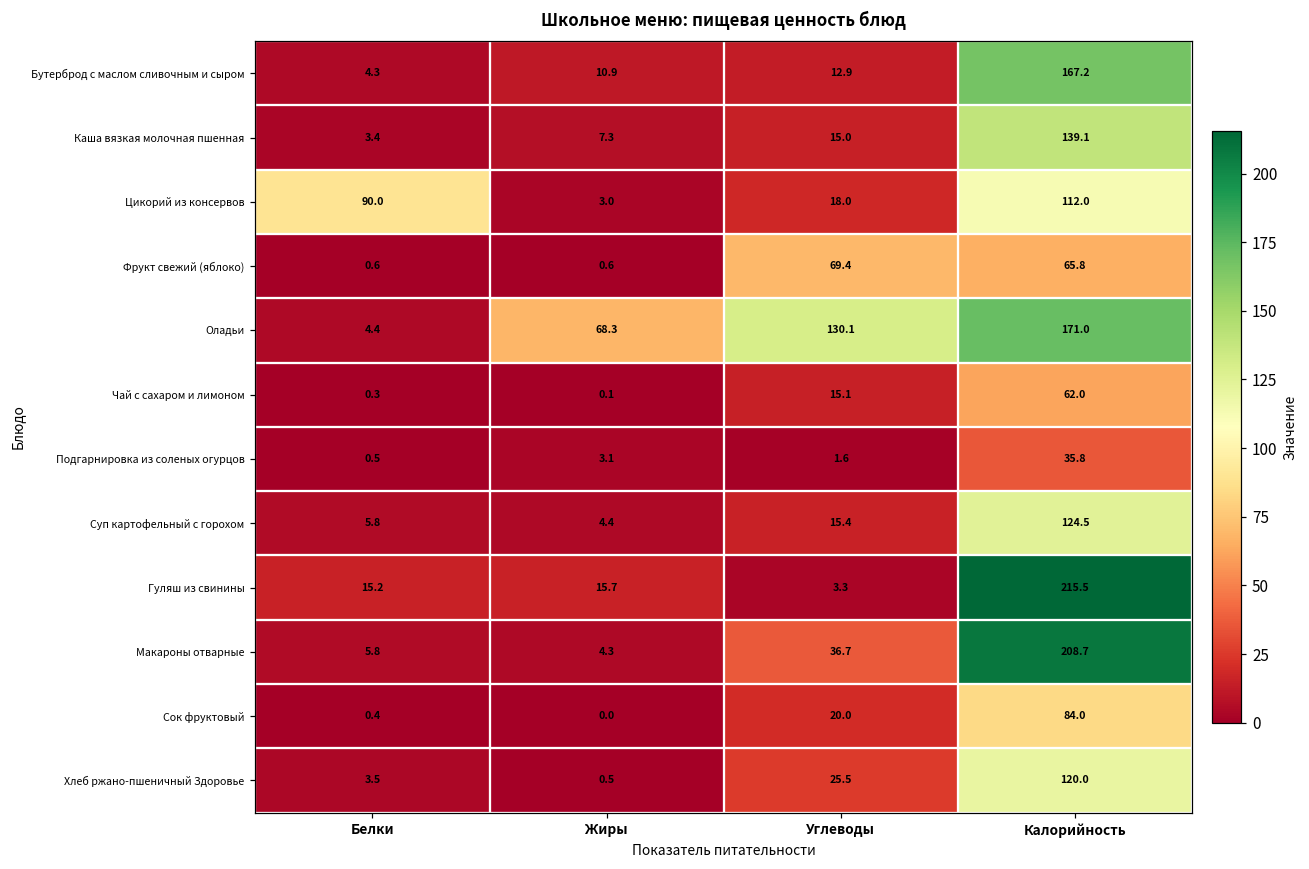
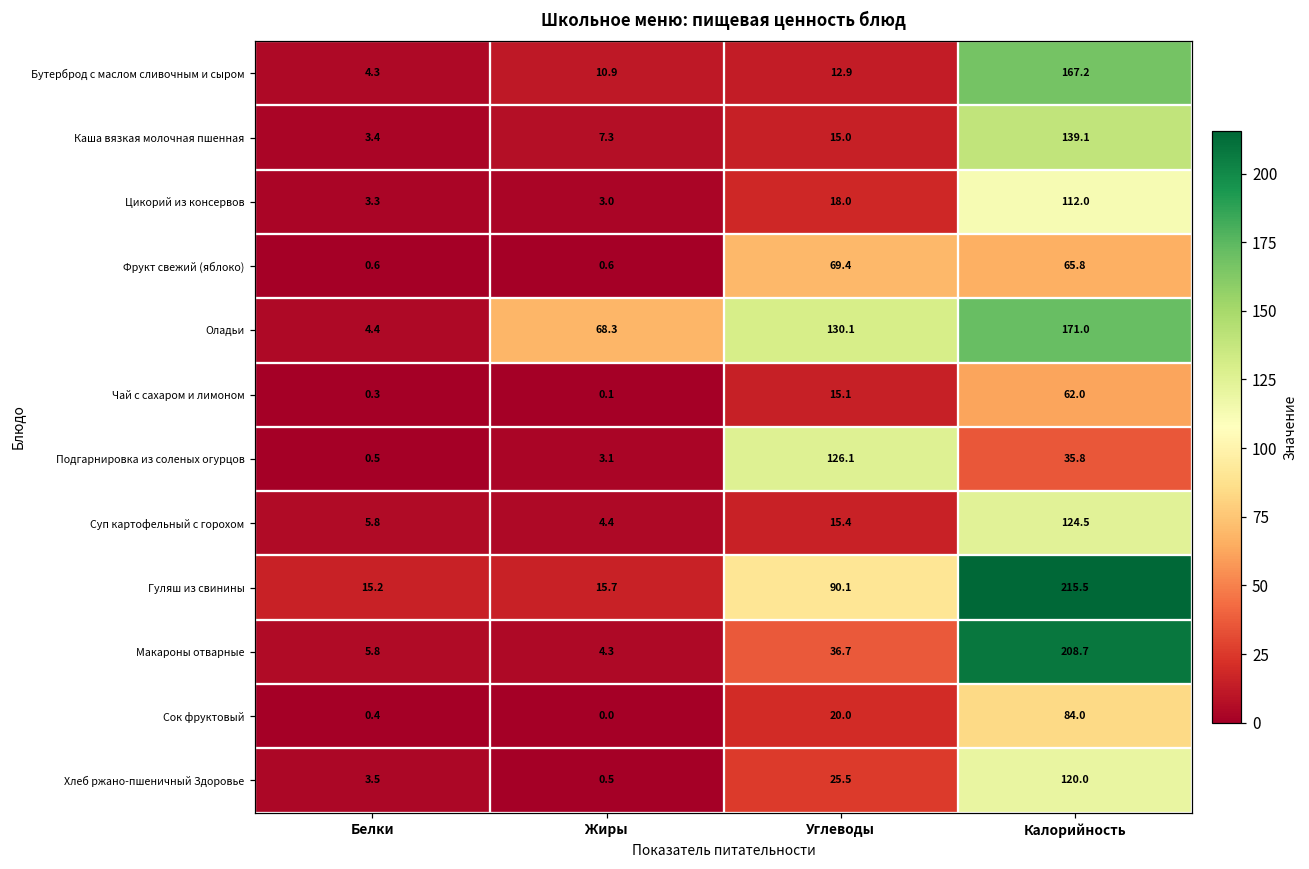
  {
    "Бутерброд с маслом сливочным и сыром": {
      "Белки": 4.3,
      "Жиры": 10.9,
      "Углеводы": 12.9,
      "Калорийность": 167.2
    },
    "Каша вязкая молочная пшенная": {
      "Белки": 3.4,
      "Жиры": 7.3,
      "Углеводы": 15.0,
      "Калорийность": 139.1
    },
    "Цикорий из консервов": {
-     "Белки": 90.0,
+     "Белки": 3.3,
      "Жиры": 3.0,
      "Углеводы": 18.0,
      "Калорийность": 112.0
    },
    "Фрукт свежий (яблоко)": {
      "Белки": 0.6,
      "Жиры": 0.6,
      "Углеводы": 69.4,
      "Калорийность": 65.8
    },
    "Оладьи": {
      "Белки": 4.4,
      "Жиры": 68.3,
      "Углеводы": 130.1,
      "Калорийность": 171.0
    },
    "Чай с сахаром и лимоном": {
      "Белки": 0.3,
      "Жиры": 0.1,
      "Углеводы": 15.1,
      "Калорийность": 62.0
    },
    "Подгарнировка из соленых огурцов": {
      "Белки": 0.5,
      "Жиры": 3.1,
-     "Углеводы": 1.6,
+     "Углеводы": 126.1,
      "Калорийность": 35.8
    },
    "Суп картофельный с горохом": {
      "Белки": 5.8,
      "Жиры": 4.4,
      "Углеводы": 15.4,
      "Калорийность": 124.5
    },
    "Гуляш из свинины": {
      "Белки": 15.2,
      "Жиры": 15.7,
-     "Углеводы": 3.3,
+     "Углеводы": 90.1,
      "Калорийность": 215.5
    },
    "Макароны отварные": {
      "Белки": 5.8,
      "Жиры": 4.3,
      "Углеводы": 36.7,
      "Калорийность": 208.7
    },
    "Сок фруктовый": {
      "Белки": 0.4,
      "Жиры": 0.0,
      "Углеводы": 20.0,
      "Калорийность": 84.0
    },
    "Хлеб ржано-пшеничный Здоровье": {
      "Белки": 3.5,
      "Жиры": 0.5,
      "Углеводы": 25.5,
      "Калорийность": 120.0
    }
  }
